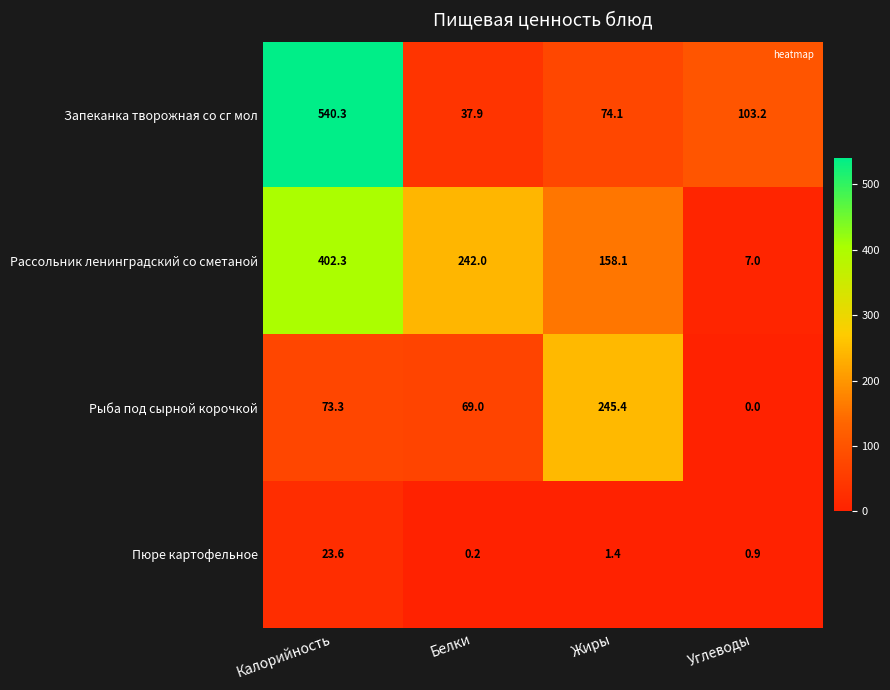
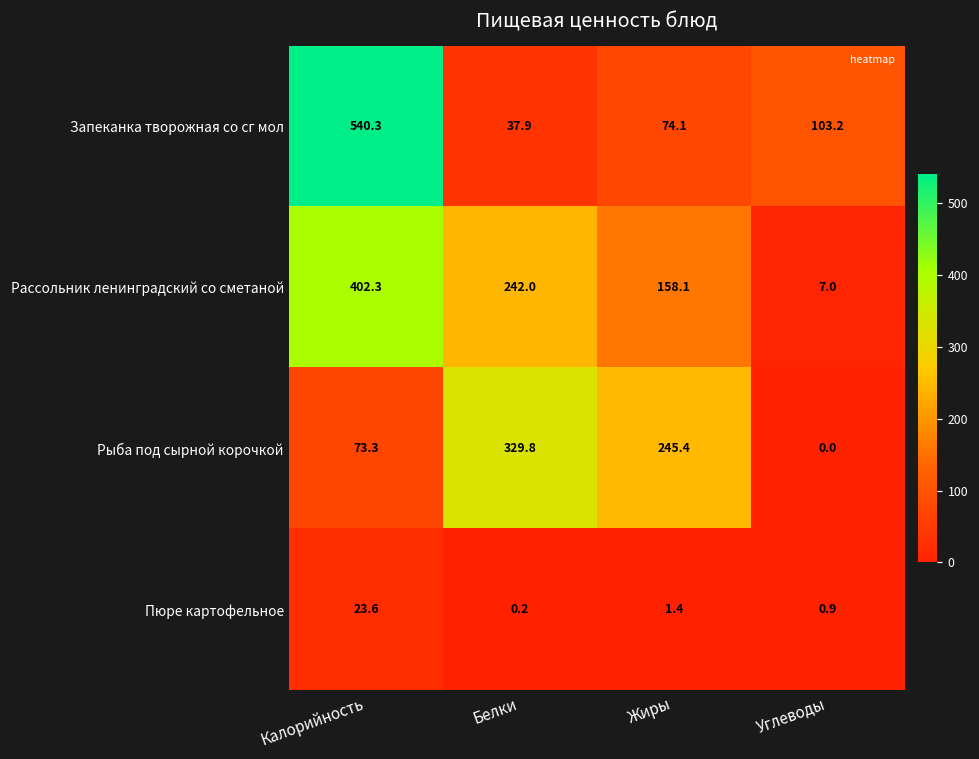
  {
    "Запеканка творожная со сг мол": {
      "Калорийность": 540.3,
      "Белки": 37.9,
      "Жиры": 74.1,
      "Углеводы": 103.2
    },
    "Рассольник ленинградский со сметаной": {
      "Калорийность": 402.3,
      "Белки": 242.0,
      "Жиры": 158.1,
      "Углеводы": 7.0
    },
    "Рыба под сырной корочкой": {
      "Калорийность": 73.3,
-     "Белки": 69.0,
+     "Белки": 329.8,
      "Жиры": 245.4,
      "Углеводы": 0.0
    },
    "Пюре картофельное": {
      "Калорийность": 23.6,
      "Белки": 0.2,
      "Жиры": 1.4,
      "Углеводы": 0.9
    }
  }
